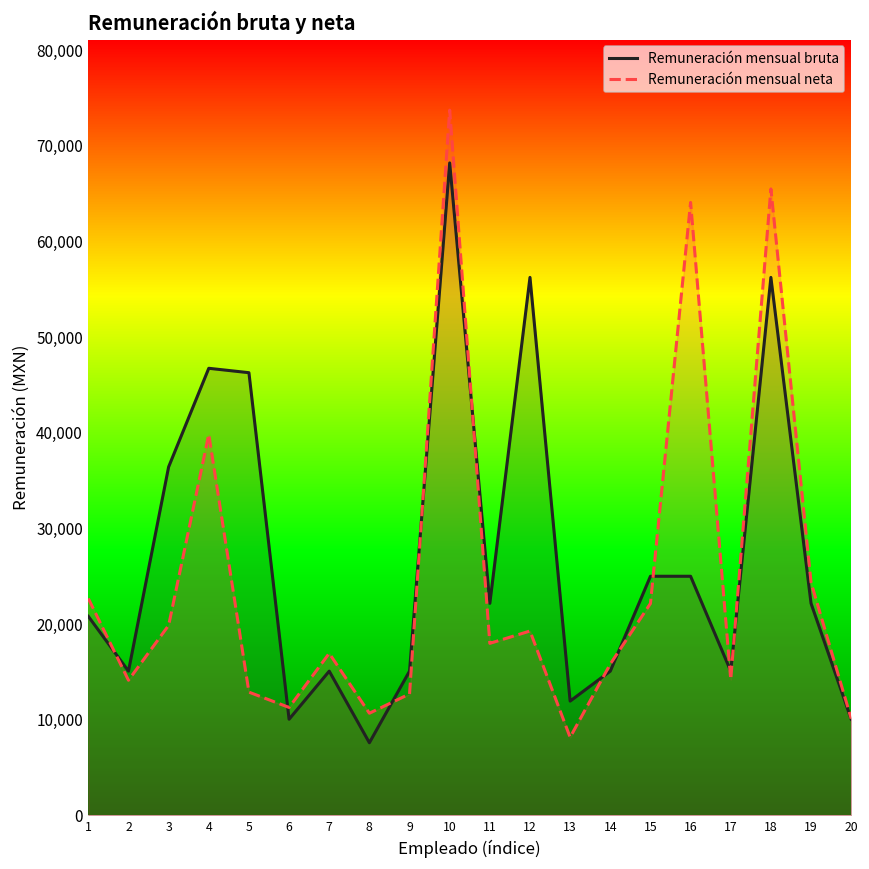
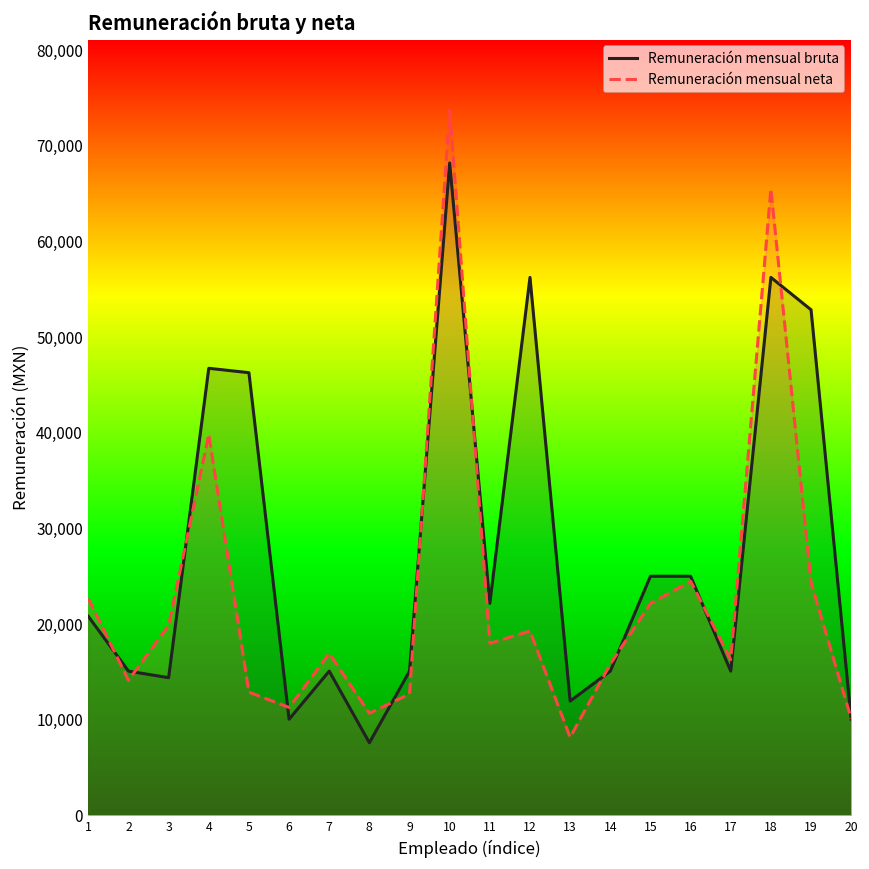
  {
    "Remuneración mensual bruta": {
      "1": "21,000",
      "2": "15,000",
-     "3": "36,000",
+     "3": "14,000",
      "4": "47,000",
      "5": "46,000",
      "6": "10,000",
      "7": "15,000",
      "8": "8,000",
      "9": "15,000",
      "10": "68,000",
      "11": "22,000",
      "12": "56,000",
      "13": "12,000",
      "14": "15,000",
      "15": "25,000",
      "16": "25,000",
      "17": "15,000",
      "18": "56,000",
-     "19": "22,000"
+     "19": "53,000"
    },
    "Remuneración mensual neta": {
      "1": "23,000",
      "2": "14,000",
      "3": "20,000",
      "4": "40,000",
      "5": "13,000",
      "6": "11,000",
      "7": "17,000",
      "8": "11,000",
      "9": "13,000",
      "10": "74,000",
      "11": "18,000",
      "12": "19,000",
      "13": "8,000",
      "14": "16,000",
      "15": "22,000",
-     "16": "64,000",
-     "17": "14,000",
+     "16": "24,000",
+     "17": "16,000",
      "18": "65,000",
      "19": "24,000"
    }
  }
